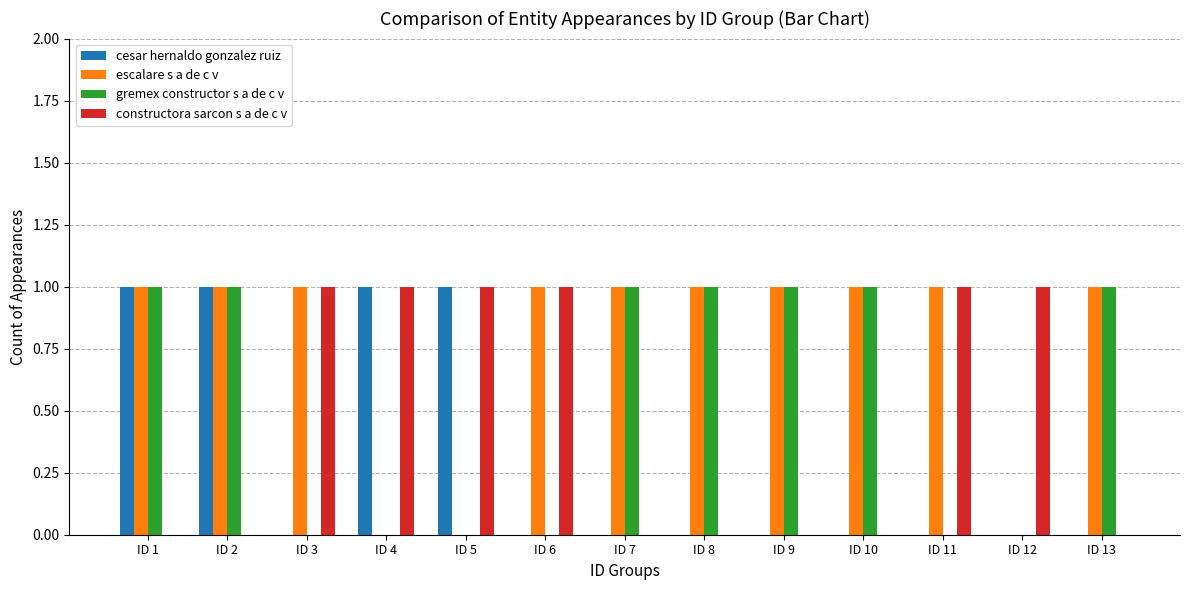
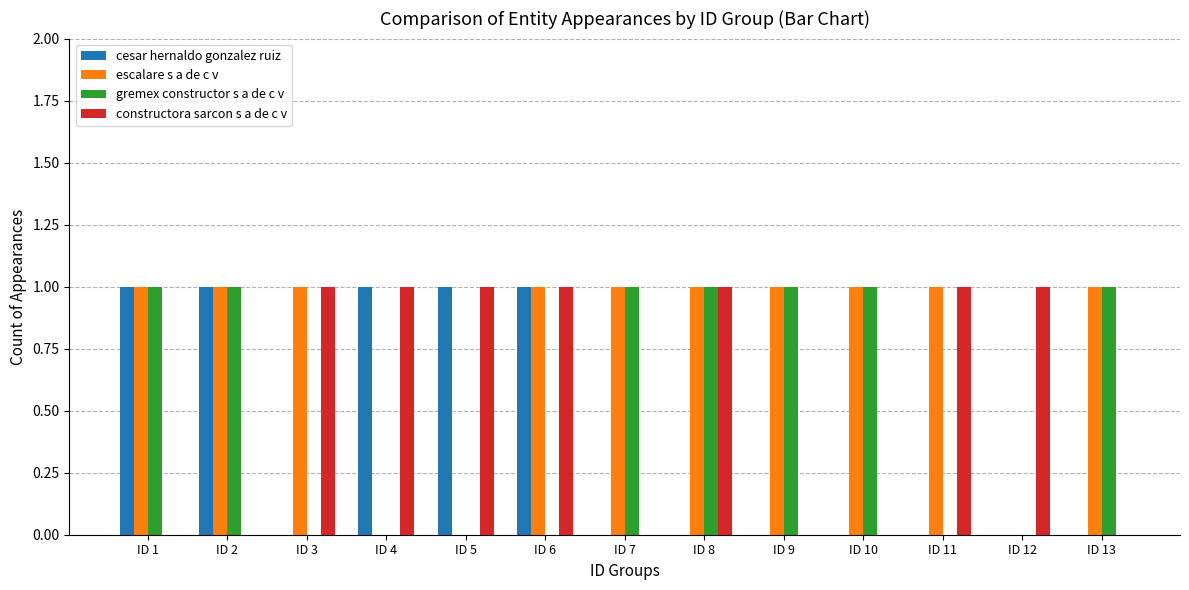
  {
    "cesar hernaldo gonzalez ruiz": {
      "ID 1": 1,
      "ID 2": 1,
      "ID 3": 0,
      "ID 4": 1,
      "ID 5": 1,
-     "ID 6": 0,
+     "ID 6": 1,
      "ID 7": 0,
      "ID 8": 0,
      "ID 9": 0,
      "ID 10": 0,
      "ID 11": 0,
      "ID 12": 0,
      "ID 13": 0
    },
    "escalare s a de c v": {
      "ID 1": 1,
      "ID 2": 1,
      "ID 3": 1,
      "ID 4": 0,
      "ID 5": 0,
      "ID 6": 1,
      "ID 7": 1,
      "ID 8": 1,
      "ID 9": 1,
      "ID 10": 1,
      "ID 11": 1,
      "ID 12": 0,
      "ID 13": 1
    },
    "gremex constructor s a de c v": {
      "ID 1": 1,
      "ID 2": 1,
      "ID 3": 0,
      "ID 4": 0,
      "ID 5": 0,
      "ID 6": 0,
      "ID 7": 1,
      "ID 8": 1,
      "ID 9": 1,
      "ID 10": 1,
      "ID 11": 0,
      "ID 12": 0,
      "ID 13": 1
    },
    "constructora sarcon s a de c v": {
      "ID 1": 0,
      "ID 2": 0,
      "ID 3": 1,
      "ID 4": 1,
      "ID 5": 1,
      "ID 6": 1,
      "ID 7": 0,
-     "ID 8": 0,
+     "ID 8": 1,
      "ID 9": 0,
      "ID 10": 0,
      "ID 11": 1,
      "ID 12": 1,
      "ID 13": 0
    }
  }
